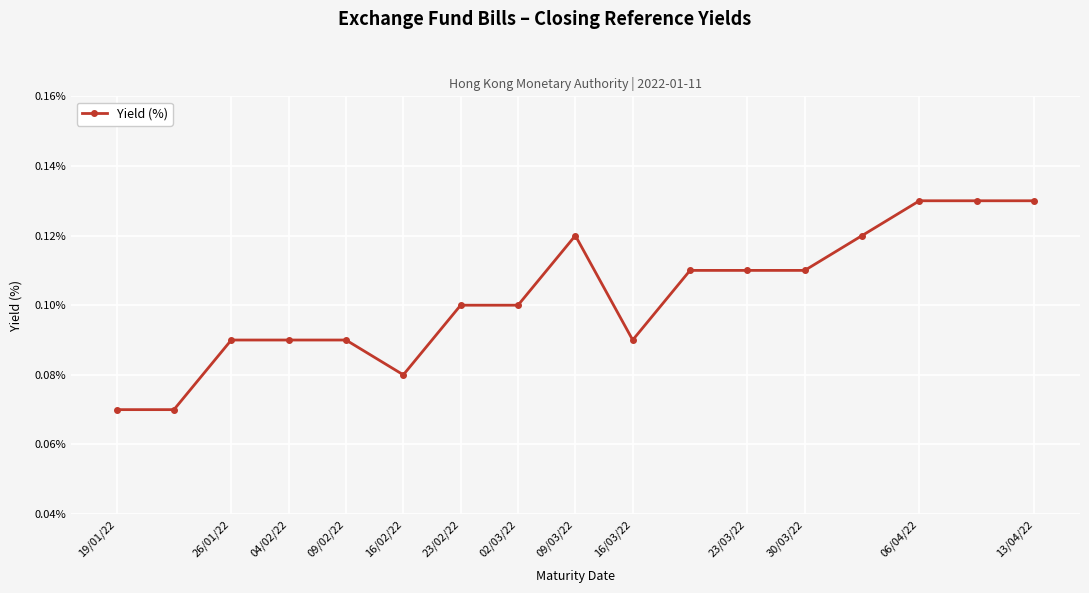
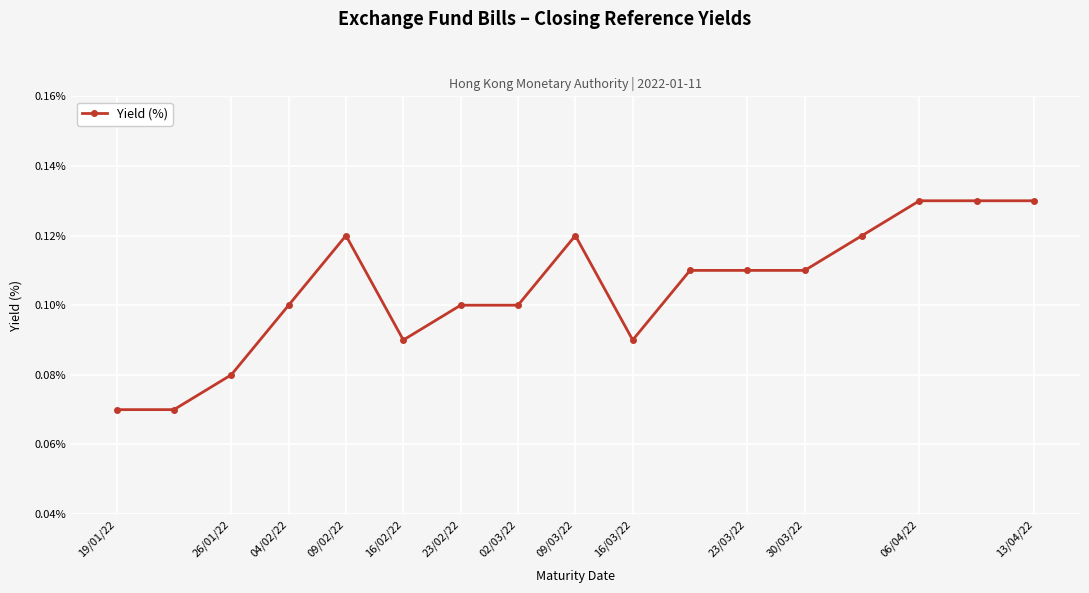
  {
    "19/01/22": "0.07%",
-   "26/01/22": "0.09%",
-   "04/02/22": "0.09%",
-   "09/02/22": "0.09%",
-   "16/02/22": "0.08%",
+   "26/01/22": "0.08%",
+   "04/02/22": "0.10%",
+   "09/02/22": "0.12%",
+   "16/02/22": "0.09%",
    "23/02/22": "0.10%",
    "02/03/22": "0.10%",
    "09/03/22": "0.12%",
    "16/03/22": "0.09%",
    "23/03/22": "0.11%",
    "30/03/22": "0.11%",
    "06/04/22": "0.13%",
    "13/04/22": "0.13%"
  }
